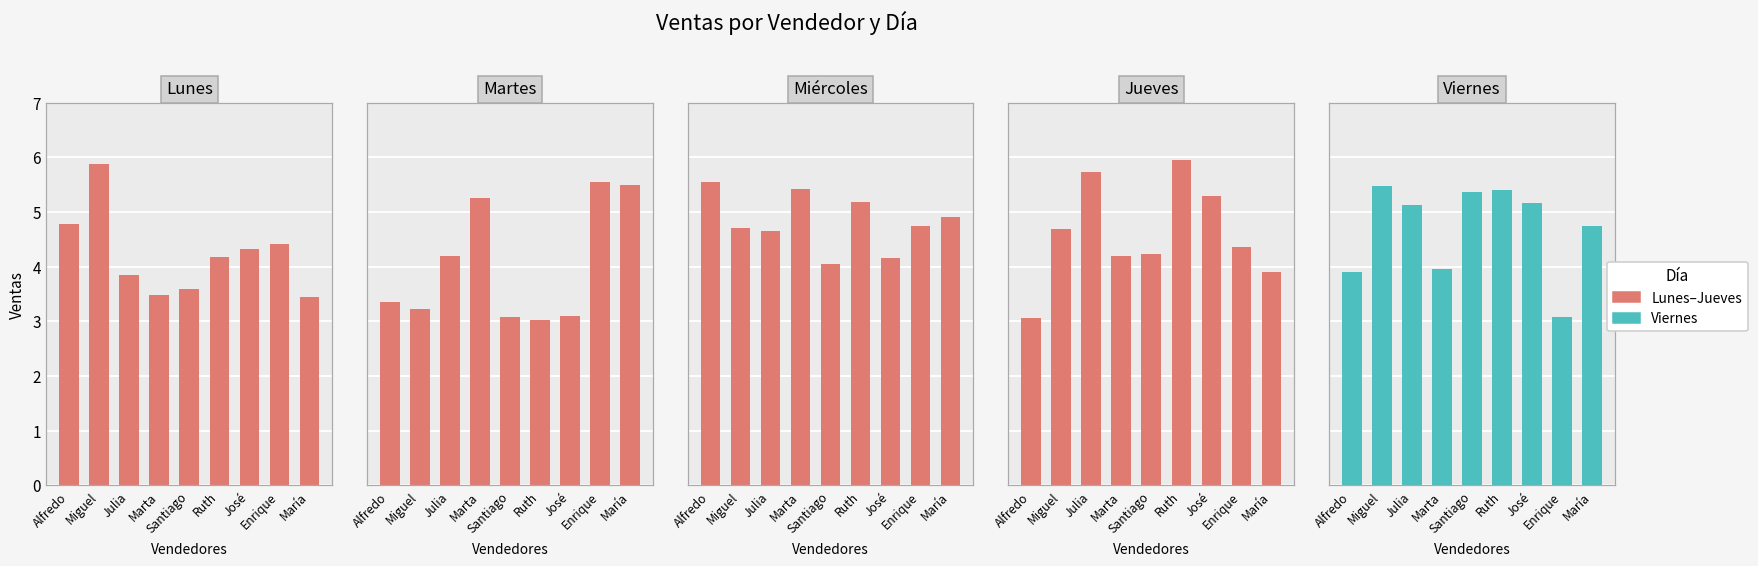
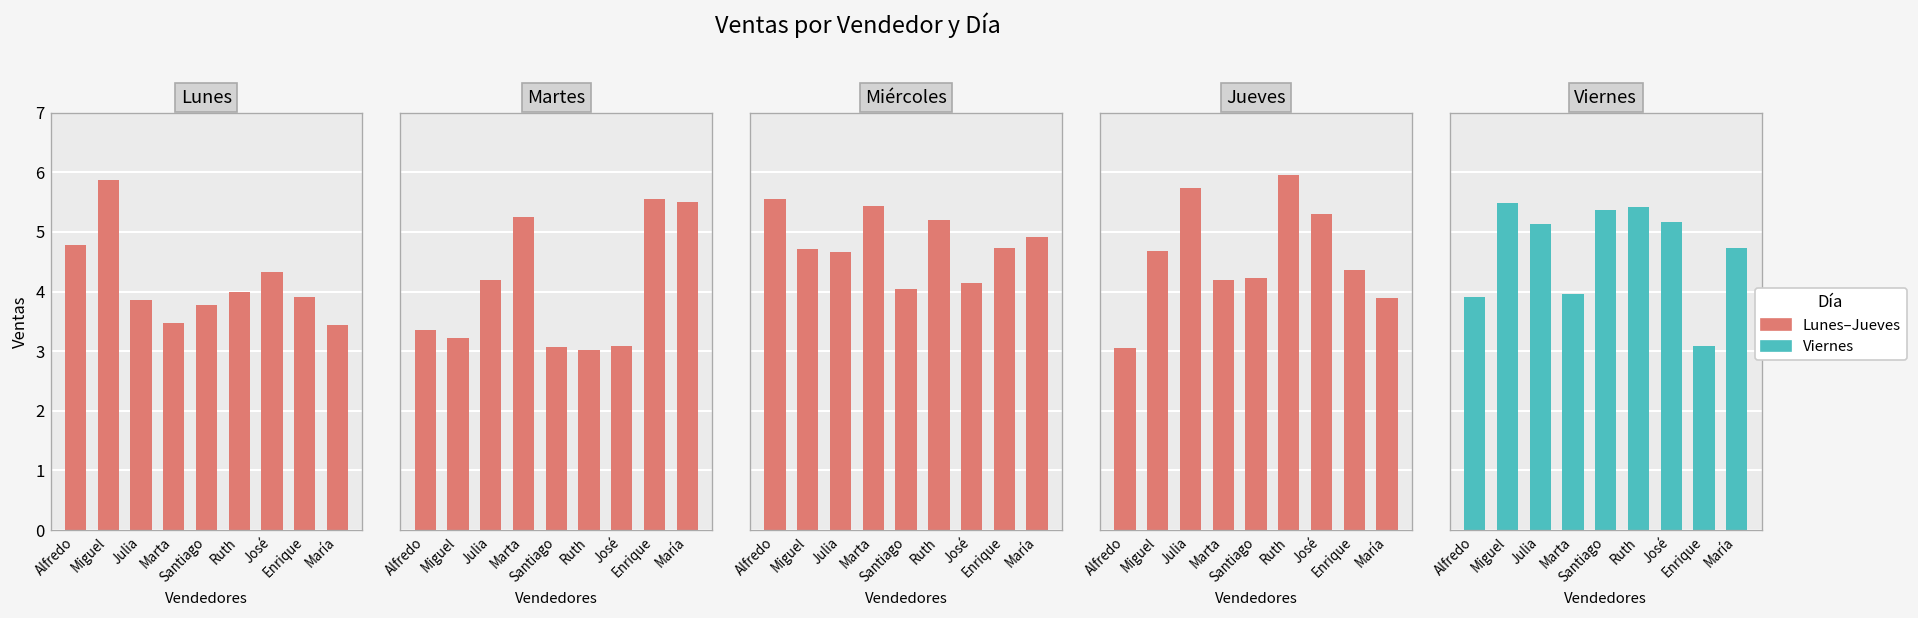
  {
    "Lunes": {
      "Alfredo": 4.8,
      "Miguel": 5.9,
      "Julia": 3.9,
      "Marta": 3.5,
-     "Santiago": 3.6,
-     "Ruth": 4.2,
+     "Santiago": 3.8,
+     "Ruth": 4.0,
      "José": 4.3,
-     "Enrique": 4.4,
+     "Enrique": 3.9,
      "María": 3.4
    }
  }
